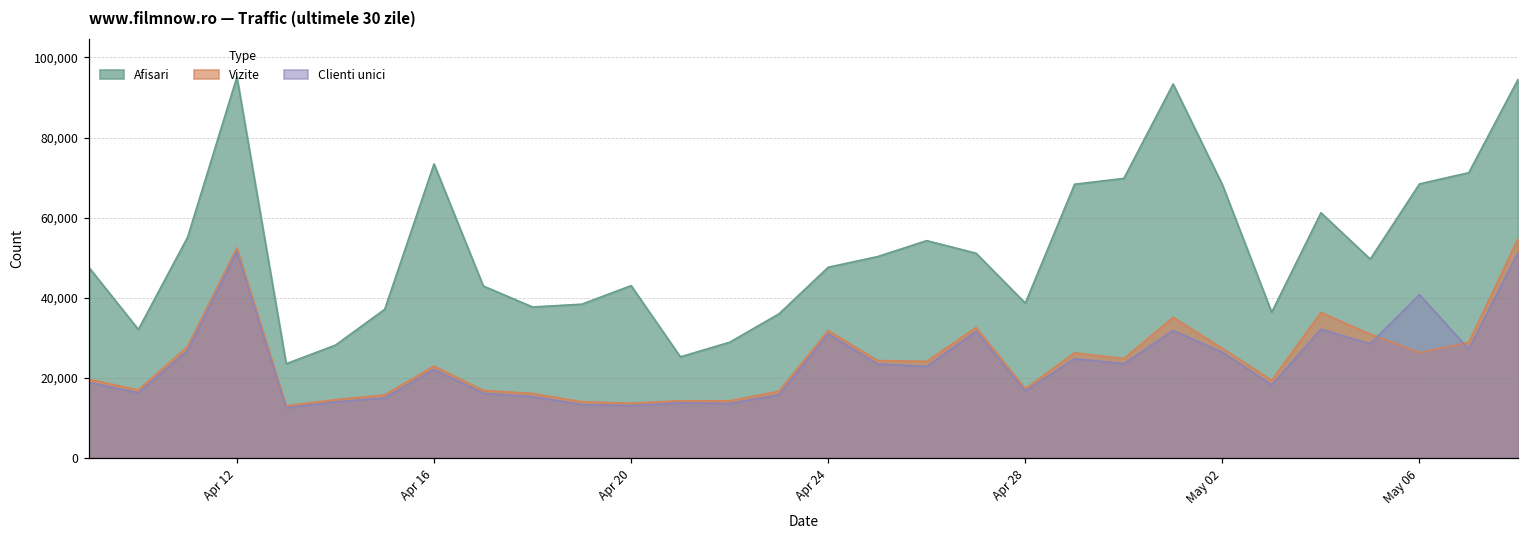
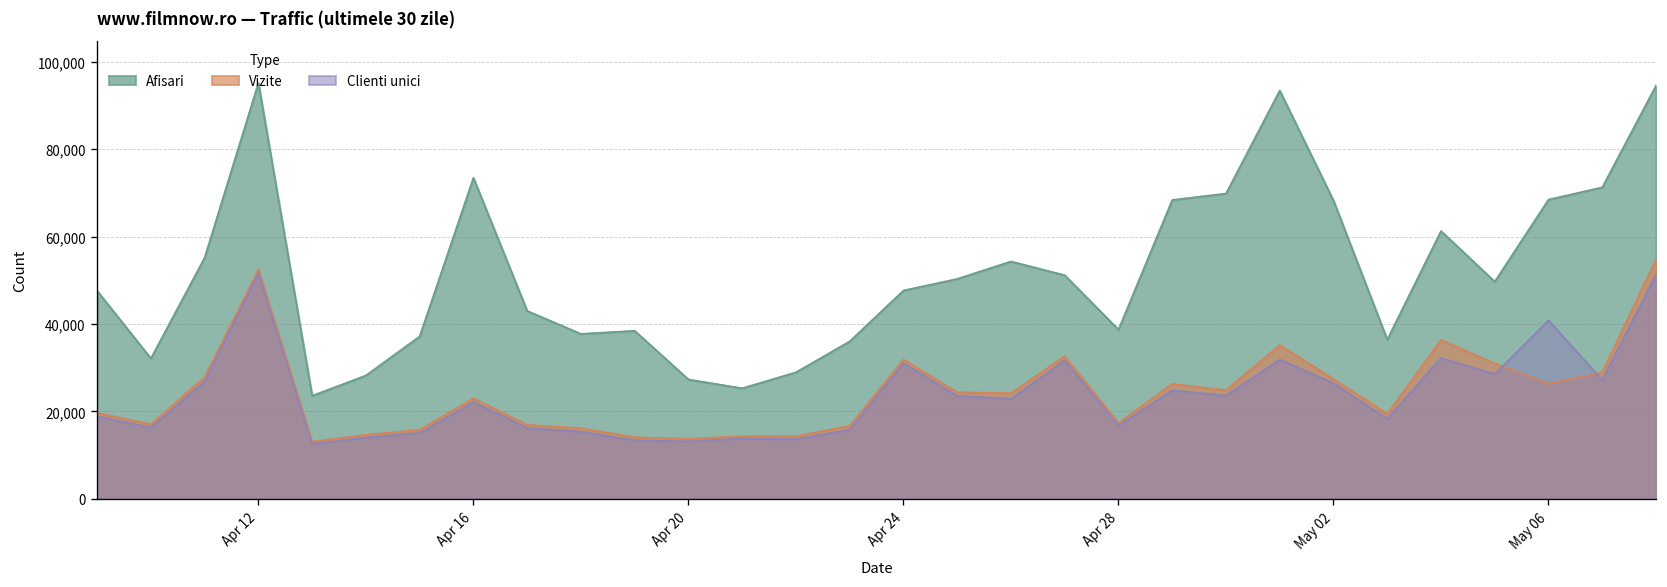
  {
    "Afisari": {
      "Apr 12": "95,000",
      "Apr 16": "73,000",
-     "Apr 20": "43,000",
+     "Apr 20": "27,000",
      "Apr 24": "48,000",
      "Apr 28": "39,000",
      "May 02": "68,000",
      "May 06": "68,000"
    },
    "Vizite": {
      "Apr 12": "52,000",
      "Apr 16": "23,000",
      "Apr 24": "32,000",
      "May 02": "27,000",
      "May 06": "26,000"
    },
    "Clienti unici": {
      "Apr 12": "52,000",
      "Apr 16": "22,000",
      "Apr 24": "31,000",
      "May 02": "26,000",
      "May 06": "41,000"
    }
  }
